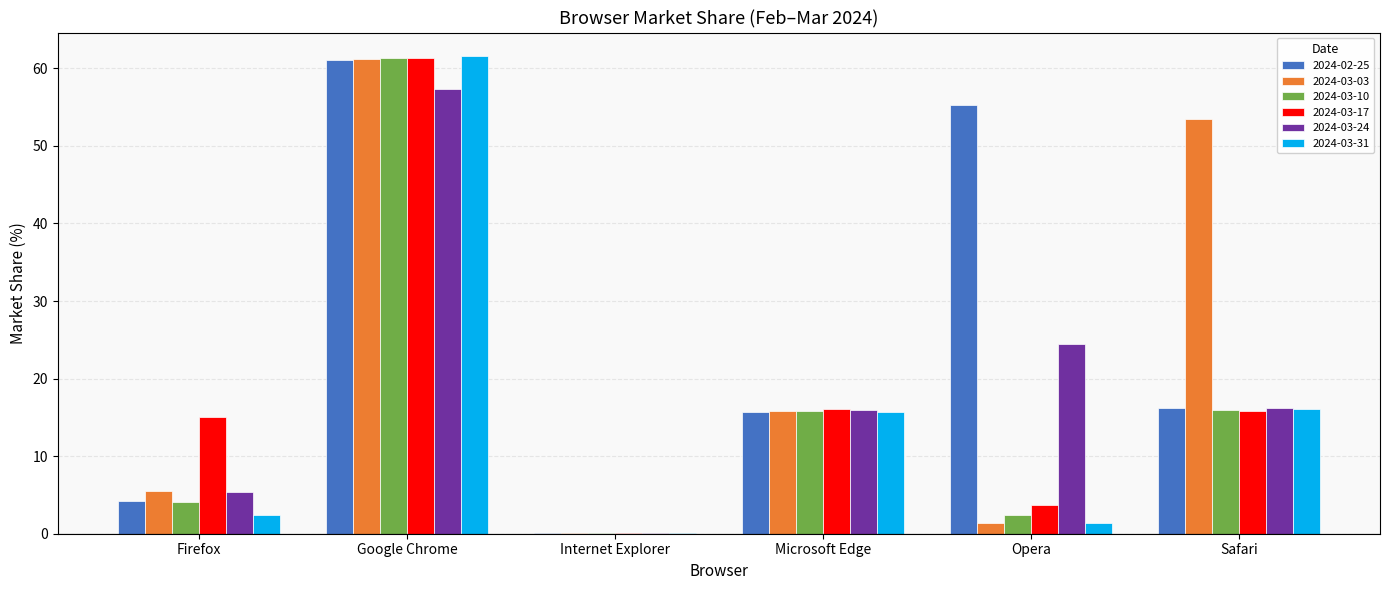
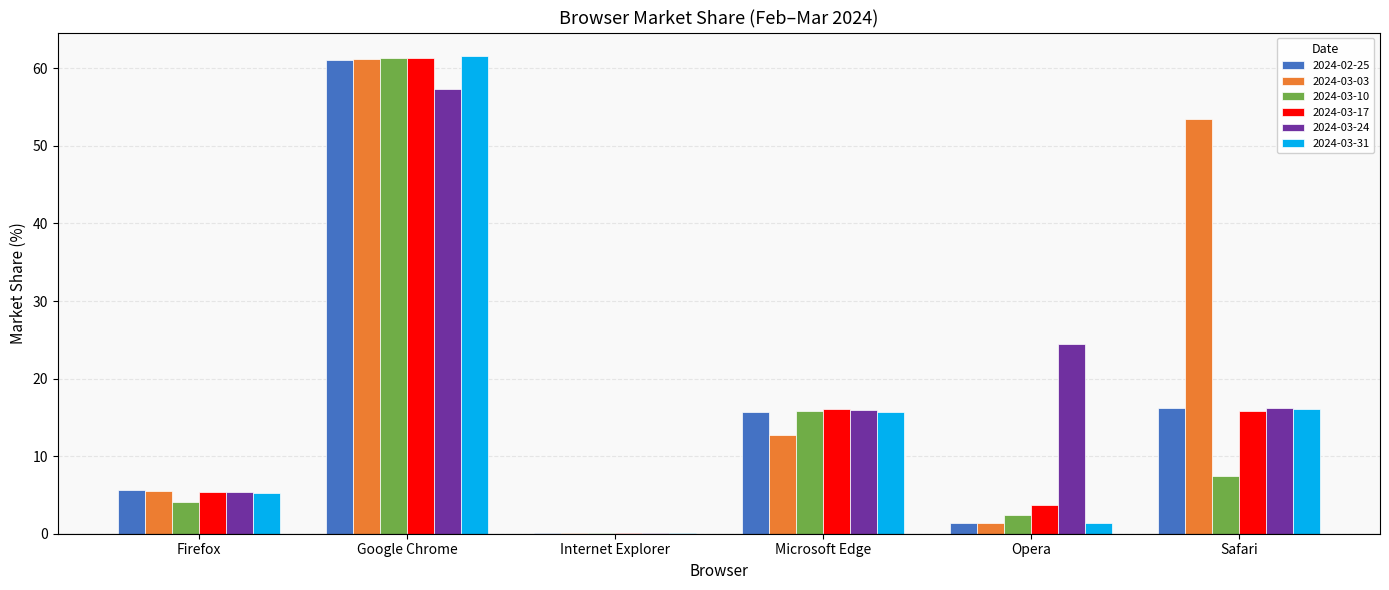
  {
    "2024-02-25": {
-     "Firefox": 4,
+     "Firefox": 6,
      "Google Chrome": 61,
      "Microsoft Edge": 16,
-     "Opera": 55,
+     "Opera": 1,
      "Safari": 16
    },
    "2024-03-03": {
      "Firefox": 5,
      "Google Chrome": 61,
-     "Microsoft Edge": 16,
+     "Microsoft Edge": 13,
      "Opera": 1,
      "Safari": 53
    },
    "2024-03-10": {
      "Firefox": 4,
      "Google Chrome": 61,
      "Microsoft Edge": 16,
      "Opera": 2,
-     "Safari": 16
+     "Safari": 7
    },
    "2024-03-17": {
-     "Firefox": 15,
+     "Firefox": 5,
      "Google Chrome": 61,
      "Microsoft Edge": 16,
      "Opera": 4,
      "Safari": 16
    },
    "2024-03-24": {
      "Firefox": 5,
      "Google Chrome": 57,
      "Microsoft Edge": 16,
      "Opera": 25,
      "Safari": 16
    },
    "2024-03-31": {
-     "Firefox": 2,
+     "Firefox": 5,
      "Google Chrome": 62,
      "Microsoft Edge": 16,
      "Opera": 1,
      "Safari": 16
    }
  }
